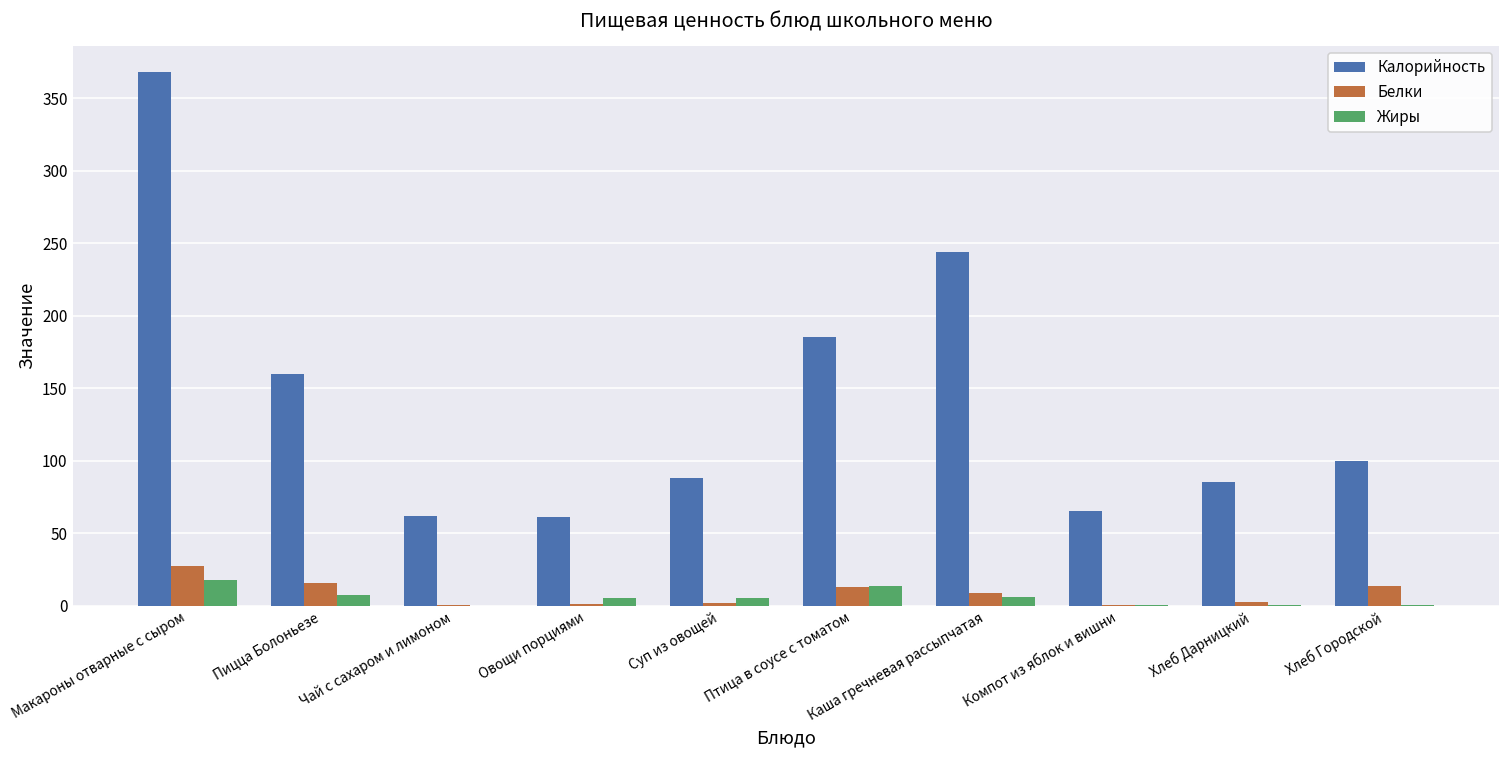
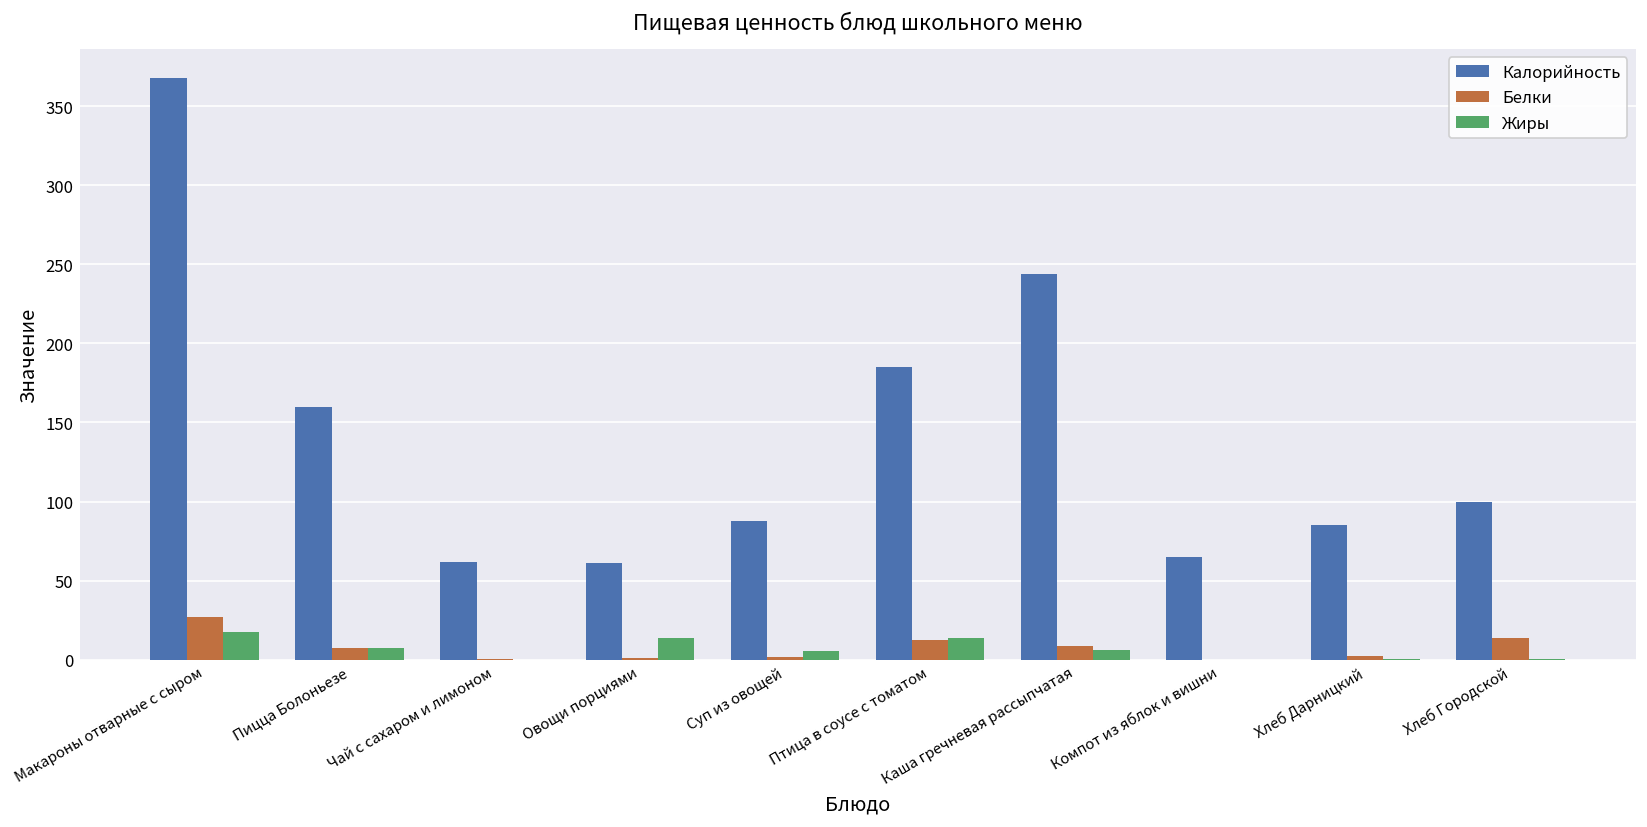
  {
    "Калорийность": {
      "Макароны отварные с сыром": 368,
      "Пицца Болоньезе": 160,
      "Чай с сахаром и лимоном": 62,
      "Овощи порциями": 61,
      "Суп из овощей": 88,
      "Птица в соусе с томатом": 185,
      "Каша гречневая рассыпчатая": 244,
      "Компот из яблок и вишни": 65,
      "Хлеб Дарницкий": 85,
      "Хлеб Городской": 100
    },
    "Белки": {
      "Макароны отварные с сыром": 27,
-     "Пицца Болоньезе": 16,
+     "Пицца Болоньезе": 7,
      "Птица в соусе с томатом": 13,
      "Каша гречневая рассыпчатая": 9,
      "Хлеб Дарницкий": 3,
      "Хлеб Городской": 14
    },
    "Жиры": {
      "Макароны отварные с сыром": 18,
      "Пицца Болоньезе": 7,
-     "Овощи порциями": 5,
+     "Овощи порциями": 14,
      "Суп из овощей": 5,
      "Птица в соусе с томатом": 14,
      "Каша гречневая рассыпчатая": 6
    }
  }
